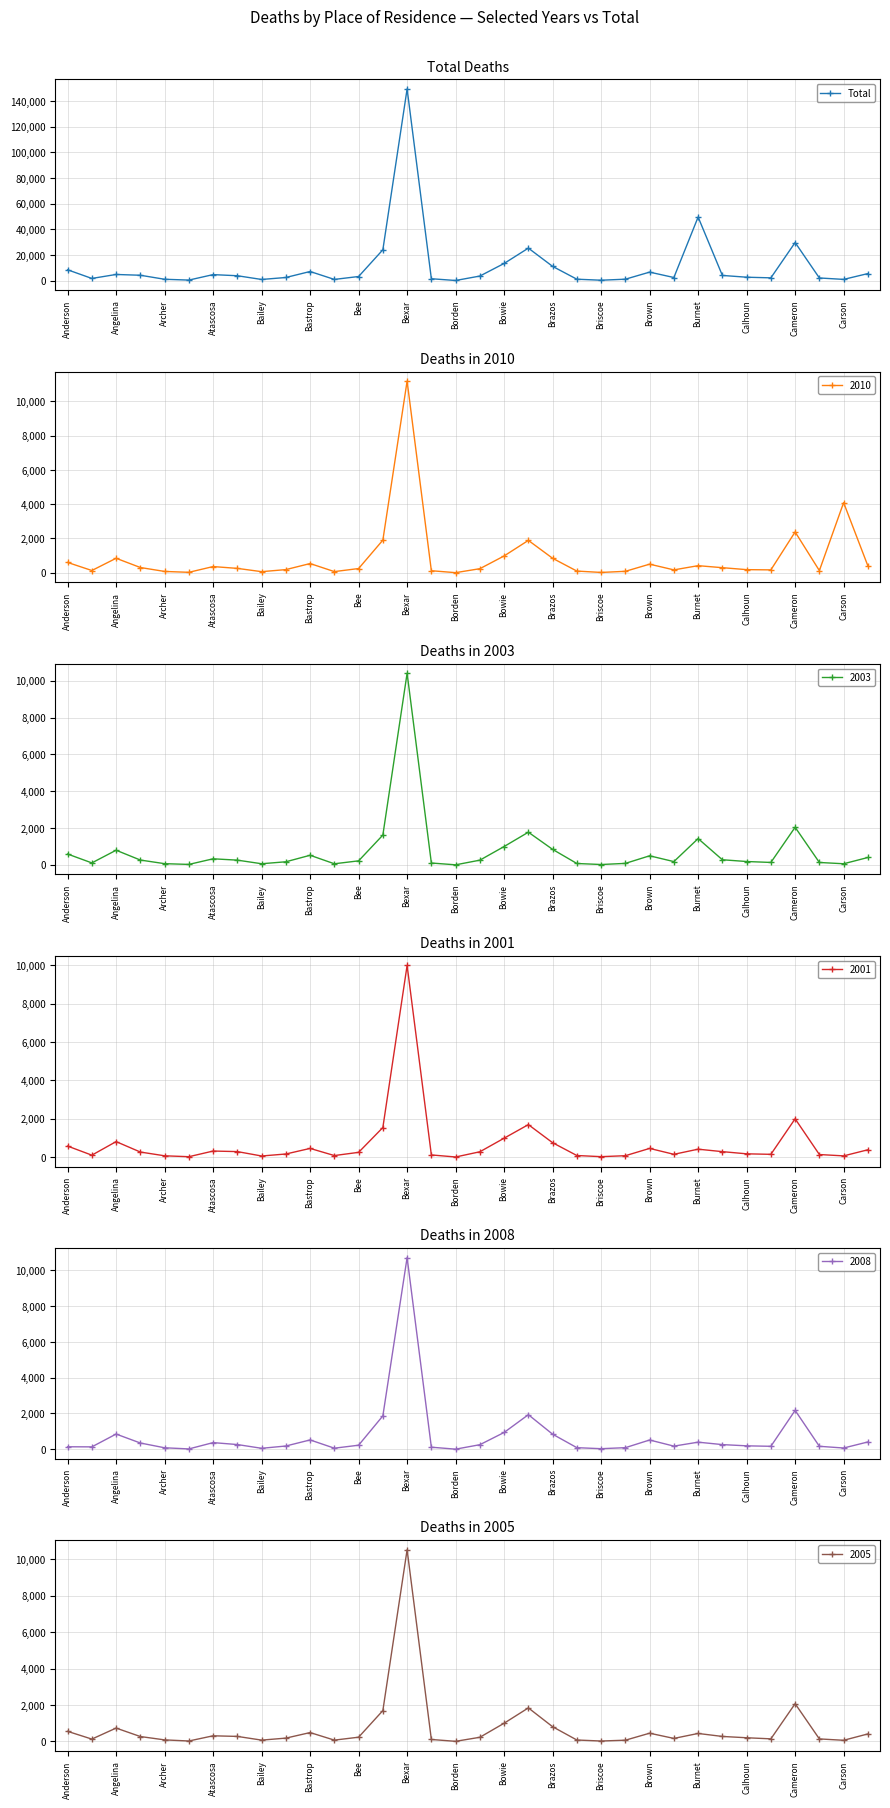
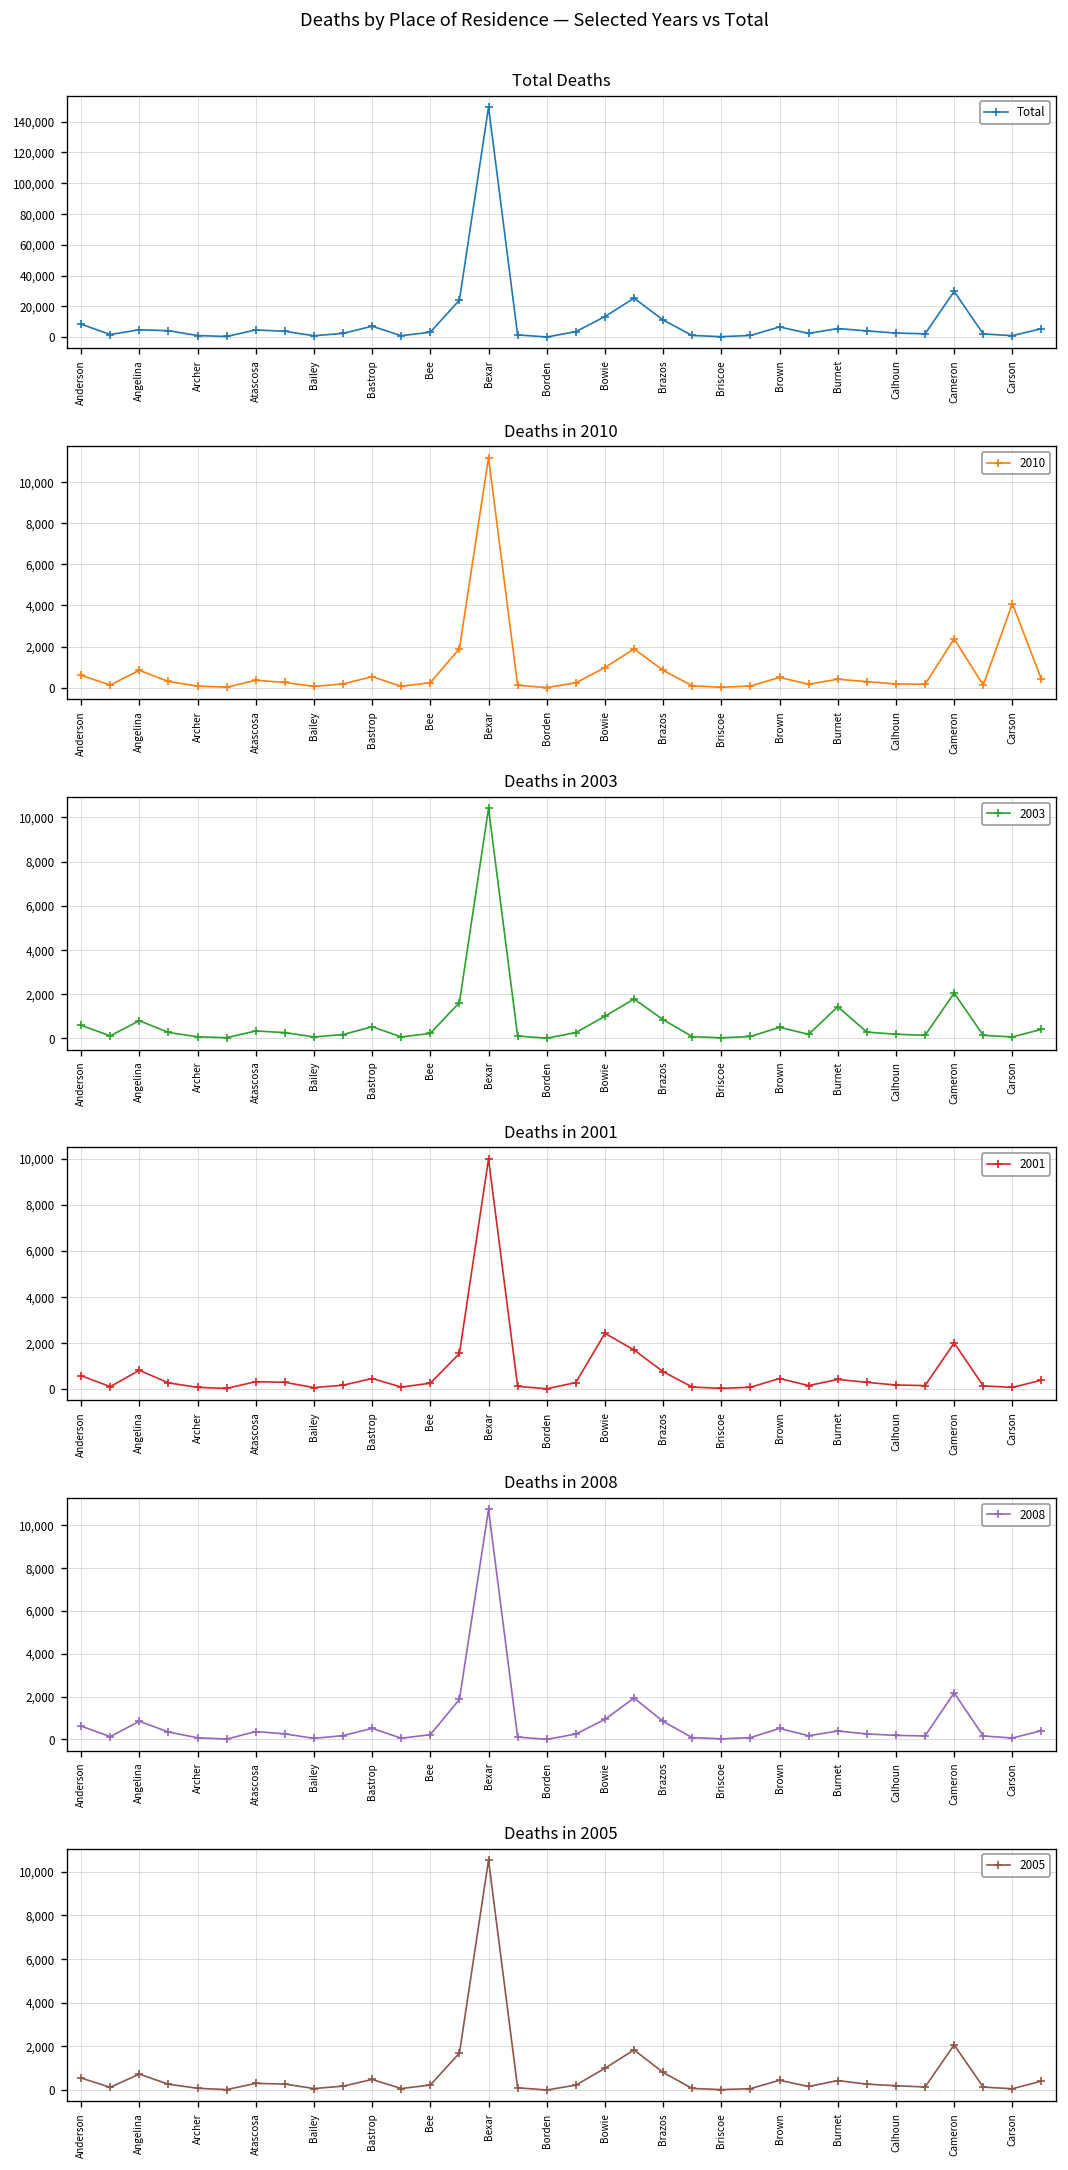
  {
    "Total Deaths": {
      "Anderson": "8,000",
      "Angelina": "5,000",
      "Archer": "1,000",
      "Atascosa": "5,000",
      "Bailey": "1,000",
      "Bastrop": "7,000",
      "Bee": "3,000",
      "Bexar": "149,000",
      "Borden": "0",
      "Bowie": "13,000",
      "Brazos": "11,000",
      "Briscoe": "0",
      "Brown": "7,000",
-     "Burnet": "50,000",
+     "Burnet": "6,000",
      "Calhoun": "3,000",
      "Cameron": "30,000",
      "Carson": "1,000"
    },
    "Deaths in 2010": {
      "Anderson": "600",
      "Angelina": "800",
      "Archer": "100",
      "Atascosa": "400",
      "Bailey": "100",
      "Bastrop": "500",
      "Bee": "200",
      "Bexar": "11,200",
      "Borden": "0",
      "Bowie": "1,000",
      "Brazos": "800",
      "Briscoe": "0",
      "Brown": "500",
      "Burnet": "400",
      "Calhoun": "200",
      "Cameron": "2,400",
      "Carson": "4,100"
    },
    "Deaths in 2003": {
      "Anderson": "600",
      "Angelina": "800",
      "Archer": "100",
      "Atascosa": "300",
      "Bailey": "100",
      "Bastrop": "500",
      "Bee": "200",
      "Bexar": "10,400",
      "Borden": "0",
      "Bowie": "1,000",
      "Brazos": "800",
      "Briscoe": "0",
      "Brown": "500",
      "Burnet": "1,400",
      "Calhoun": "200",
      "Cameron": "2,000",
      "Carson": "100"
    },
    "Deaths in 2001": {
      "Anderson": "600",
      "Angelina": "800",
      "Archer": "100",
      "Atascosa": "300",
      "Bailey": "100",
      "Bastrop": "500",
      "Bee": "200",
      "Bexar": "10,000",
      "Borden": "0",
-     "Bowie": "1,000",
+     "Bowie": "2,400",
      "Brazos": "700",
      "Briscoe": "0",
      "Brown": "500",
      "Burnet": "400",
      "Calhoun": "200",
      "Cameron": "2,000",
      "Carson": "100"
    },
    "Deaths in 2008": {
-     "Anderson": "100",
+     "Anderson": "600",
      "Angelina": "800",
      "Archer": "100",
      "Atascosa": "400",
      "Bailey": "100",
      "Bastrop": "500",
      "Bee": "200",
      "Bexar": "10,700",
      "Borden": "0",
      "Bowie": "900",
      "Brazos": "800",
      "Briscoe": "0",
      "Brown": "500",
      "Burnet": "400",
      "Calhoun": "200",
      "Cameron": "2,200",
      "Carson": "100"
    },
    "Deaths in 2005": {
      "Anderson": "600",
      "Angelina": "700",
      "Archer": "100",
      "Atascosa": "300",
      "Bailey": "100",
      "Bastrop": "500",
      "Bee": "200",
      "Bexar": "10,500",
      "Borden": "0",
      "Bowie": "1,000",
      "Brazos": "800",
      "Briscoe": "0",
      "Brown": "400",
      "Burnet": "400",
      "Calhoun": "200",
      "Cameron": "2,100",
      "Carson": "100"
    }
  }
